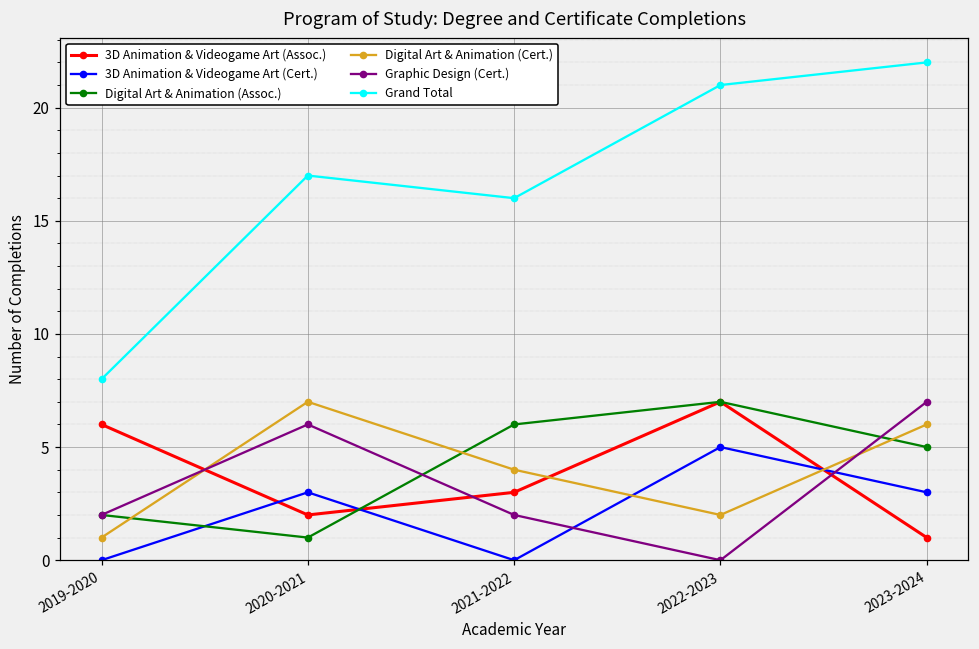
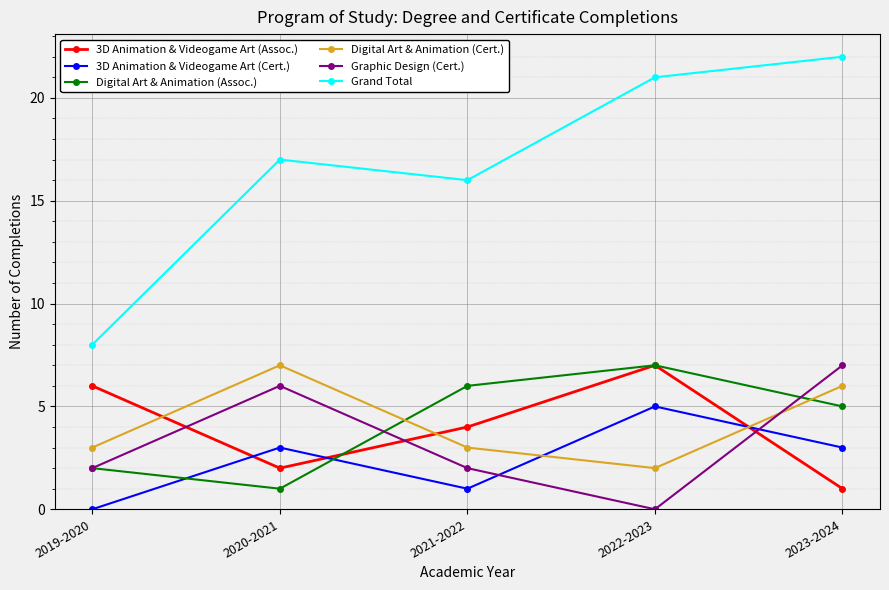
  {
    "3D Animation & Videogame Art (Assoc.)": {
      "2019-2020": 6,
      "2020-2021": 2,
-     "2021-2022": 3,
+     "2021-2022": 4,
      "2023-2024": 1
    },
    "3D Animation & Videogame Art (Cert.)": {
      "2019-2020": 0,
      "2020-2021": 3,
-     "2021-2022": 0,
+     "2021-2022": 1,
      "2022-2023": 5,
      "2023-2024": 3
    },
    "Digital Art & Animation (Assoc.)": {
      "2020-2021": 1,
      "2021-2022": 6,
      "2023-2024": 5
    },
    "Digital Art & Animation (Cert.)": {
-     "2019-2020": 1,
+     "2019-2020": 3,
      "2020-2021": 7,
-     "2021-2022": 4,
+     "2021-2022": 3,
      "2022-2023": 2,
      "2023-2024": 6
    },
    "Graphic Design (Cert.)": {
      "2020-2021": 6,
      "2021-2022": 2,
      "2022-2023": 0,
      "2023-2024": 7
    },
    "Grand Total": {
      "2019-2020": 8,
      "2020-2021": 17,
      "2021-2022": 16,
      "2022-2023": 21,
      "2023-2024": 22
    }
  }
